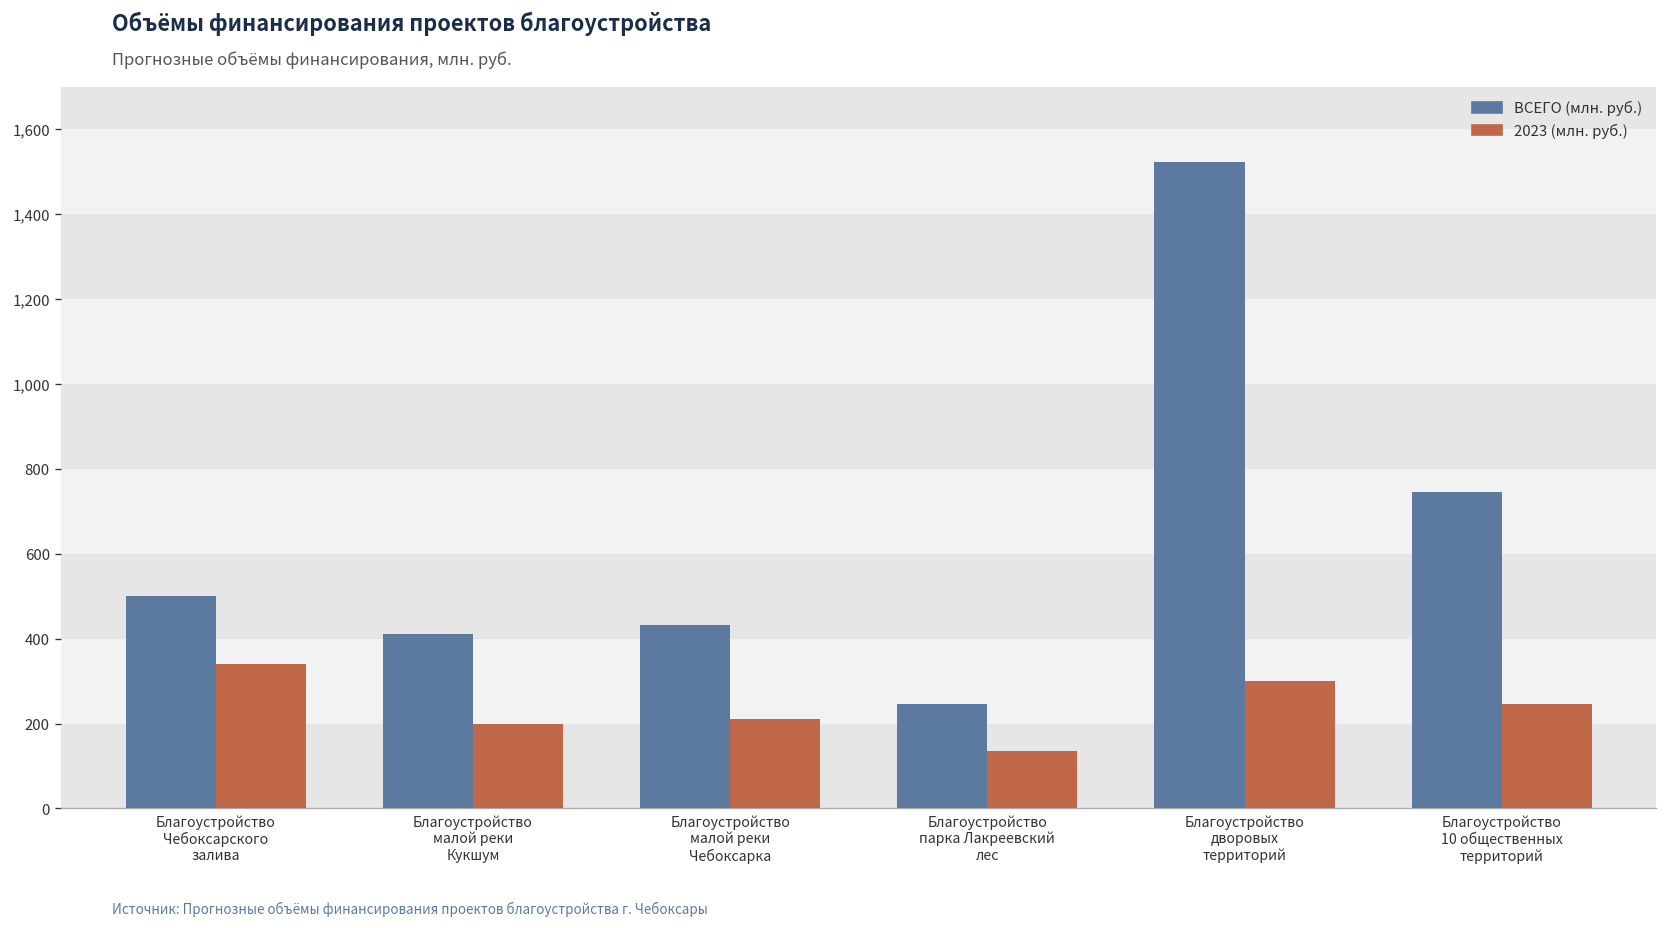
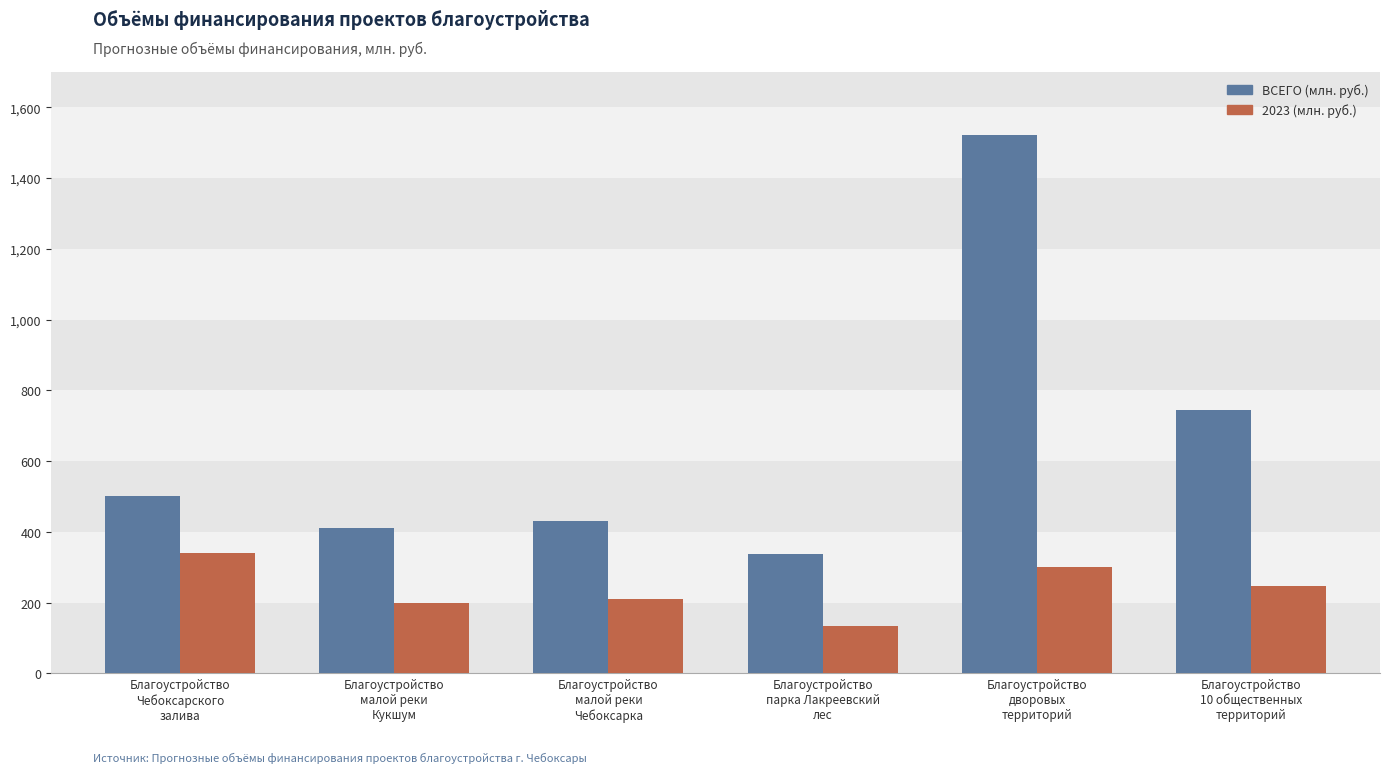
  {
    "ВСЕГО (млн. руб.)": {
      "Благоустройство Чебоксарского залива": "500",
      "Благоустройство малой реки Кукшум": "410",
      "Благоустройство малой реки Чебоксарка": "430",
-     "Благоустройство парка Лакреевский лес": "250",
+     "Благоустройство парка Лакреевский лес": "340",
      "Благоустройство дворовых территорий": "1,520",
      "Благоустройство 10 общественных территорий": "750"
    },
    "2023 (млн. руб.)": {
      "Благоустройство Чебоксарского залива": "340",
      "Благоустройство малой реки Кукшум": "200",
      "Благоустройство малой реки Чебоксарка": "210",
      "Благоустройство парка Лакреевский лес": "140",
      "Благоустройство дворовых территорий": "300",
      "Благоустройство 10 общественных территорий": "250"
    }
  }
